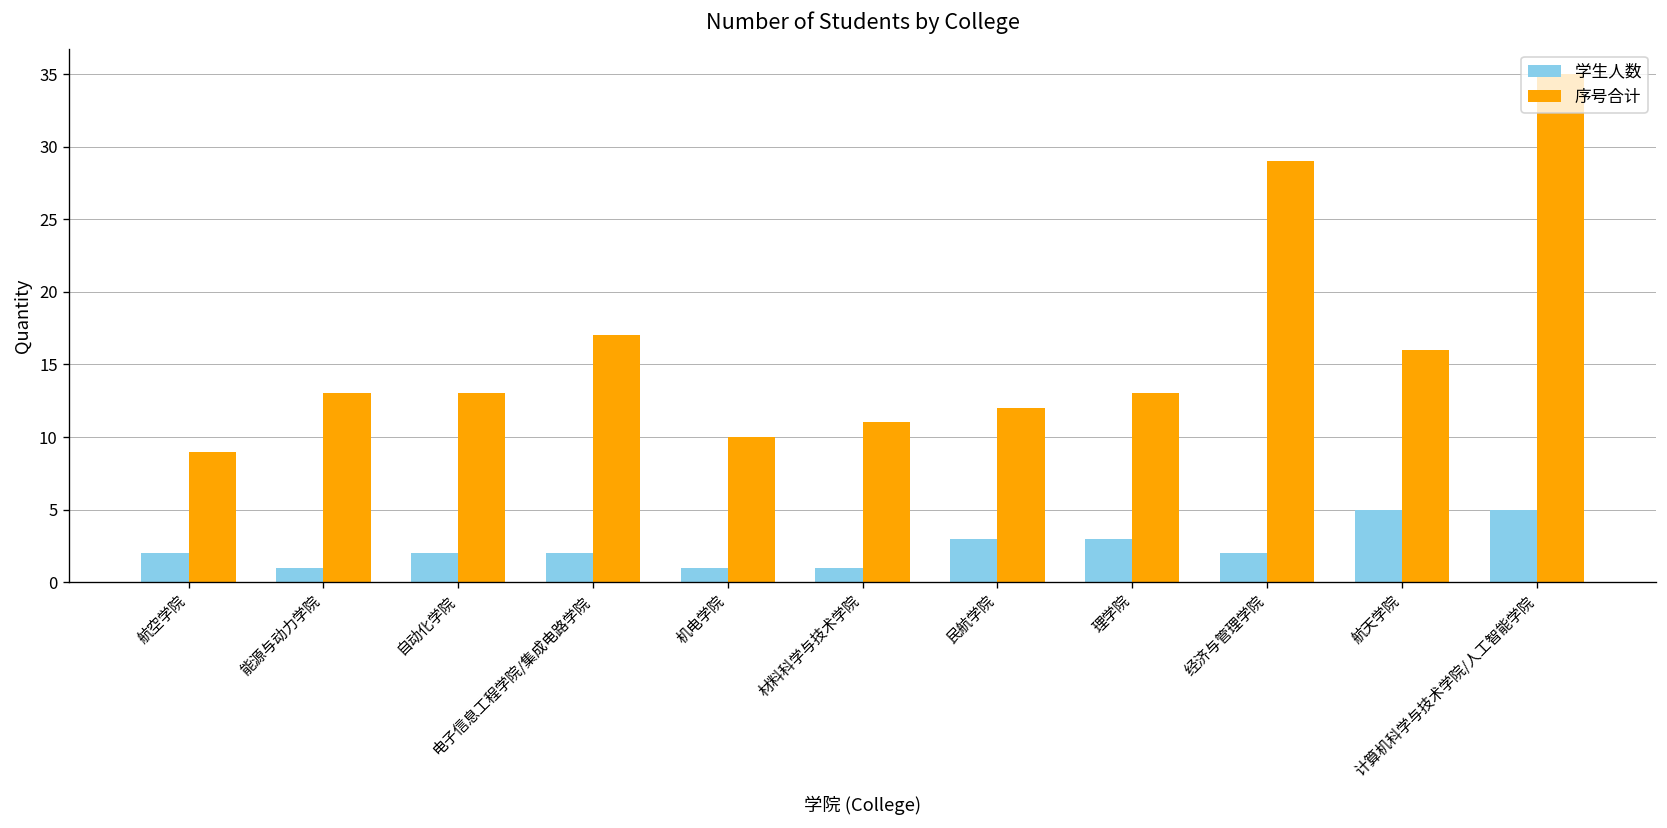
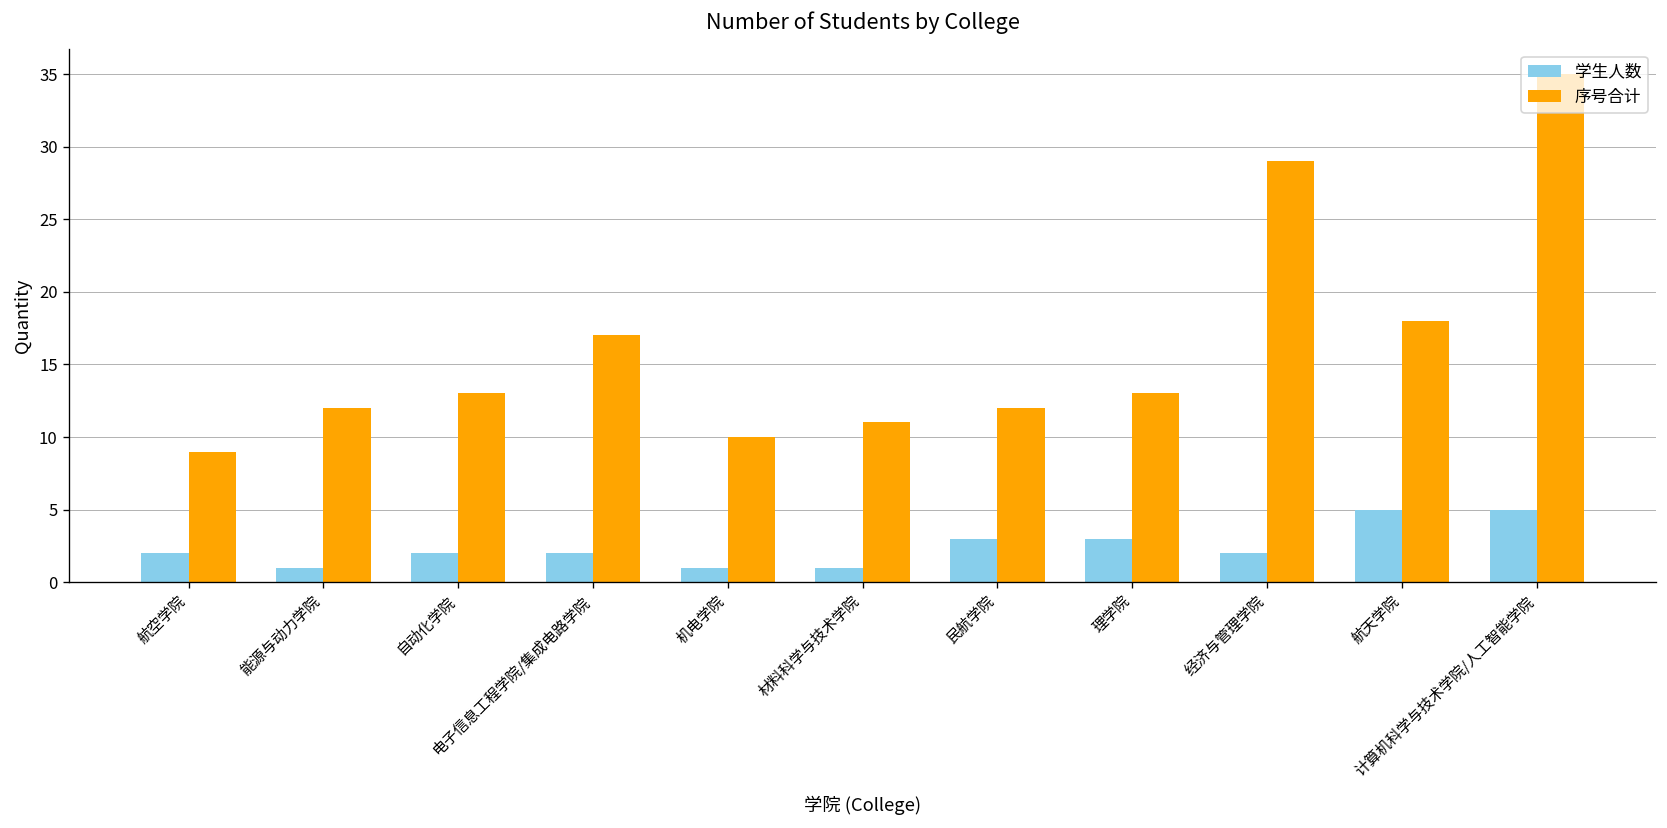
  {
    "学生人数": {
      "航空学院": 2,
      "能源与动力学院": 1,
      "自动化学院": 2,
      "电子信息工程学院/集成电路学院": 2,
      "机电学院": 1,
      "材料科学与技术学院": 1,
      "民航学院": 3,
      "理学院": 3,
      "经济与管理学院": 2,
      "航天学院": 5,
      "计算机科学与技术学院/人工智能学院": 5
    },
    "序号合计": {
      "航空学院": 9,
-     "能源与动力学院": 13,
+     "能源与动力学院": 12,
      "自动化学院": 13,
      "电子信息工程学院/集成电路学院": 17,
      "机电学院": 10,
      "材料科学与技术学院": 11,
      "民航学院": 12,
      "理学院": 13,
      "经济与管理学院": 29,
-     "航天学院": 16
+     "航天学院": 18
    }
  }
